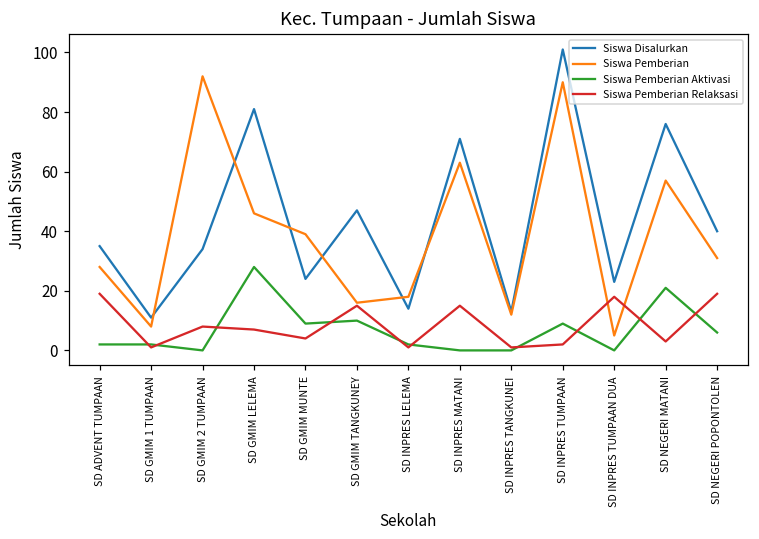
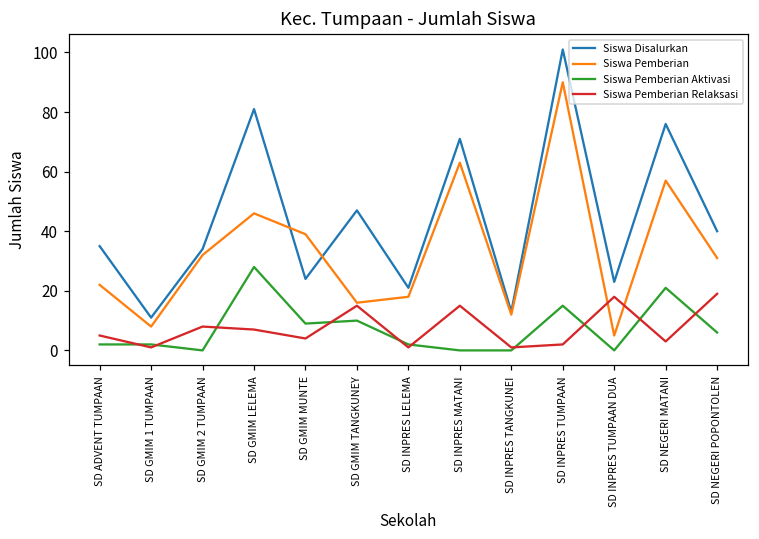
  {
    "Siswa Disalurkan": {
      "SD ADVENT TUMPAAN": 35,
      "SD GMIM 1 TUMPAAN": 11,
      "SD GMIM 2 TUMPAAN": 34,
      "SD GMIM LELEMA": 81,
      "SD GMIM MUNTE": 24,
      "SD GMIM TANGKUNEY": 47,
-     "SD INPRES LELEMA": 14,
+     "SD INPRES LELEMA": 21,
      "SD INPRES MATANI": 71,
      "SD INPRES TANGKUNEI": 13,
      "SD INPRES TUMPAAN": 101,
      "SD INPRES TUMPAAN DUA": 23,
      "SD NEGERI MATANI": 76,
      "SD NEGERI POPONTOLEN": 40
    },
    "Siswa Pemberian": {
-     "SD ADVENT TUMPAAN": 28,
+     "SD ADVENT TUMPAAN": 22,
      "SD GMIM 1 TUMPAAN": 8,
-     "SD GMIM 2 TUMPAAN": 92,
+     "SD GMIM 2 TUMPAAN": 32,
      "SD GMIM LELEMA": 46,
      "SD GMIM MUNTE": 39,
      "SD GMIM TANGKUNEY": 16,
      "SD INPRES LELEMA": 18,
      "SD INPRES MATANI": 63,
      "SD INPRES TANGKUNEI": 12,
      "SD INPRES TUMPAAN": 90,
      "SD INPRES TUMPAAN DUA": 5,
      "SD NEGERI MATANI": 57,
      "SD NEGERI POPONTOLEN": 31
    },
    "Siswa Pemberian Aktivasi": {
      "SD ADVENT TUMPAAN": 2,
      "SD GMIM 1 TUMPAAN": 2,
      "SD GMIM 2 TUMPAAN": 0,
      "SD GMIM LELEMA": 28,
      "SD GMIM MUNTE": 9,
      "SD GMIM TANGKUNEY": 10,
      "SD INPRES LELEMA": 2,
      "SD INPRES MATANI": 0,
      "SD INPRES TANGKUNEI": 0,
-     "SD INPRES TUMPAAN": 9,
+     "SD INPRES TUMPAAN": 15,
      "SD INPRES TUMPAAN DUA": 0,
      "SD NEGERI MATANI": 21,
      "SD NEGERI POPONTOLEN": 6
    },
    "Siswa Pemberian Relaksasi": {
-     "SD ADVENT TUMPAAN": 19,
+     "SD ADVENT TUMPAAN": 5,
      "SD GMIM 1 TUMPAAN": 1,
      "SD GMIM 2 TUMPAAN": 8,
      "SD GMIM LELEMA": 7,
      "SD GMIM MUNTE": 4,
      "SD GMIM TANGKUNEY": 15,
      "SD INPRES LELEMA": 1,
      "SD INPRES MATANI": 15,
      "SD INPRES TANGKUNEI": 1,
      "SD INPRES TUMPAAN": 2,
      "SD INPRES TUMPAAN DUA": 18,
      "SD NEGERI MATANI": 3,
      "SD NEGERI POPONTOLEN": 19
    }
  }
